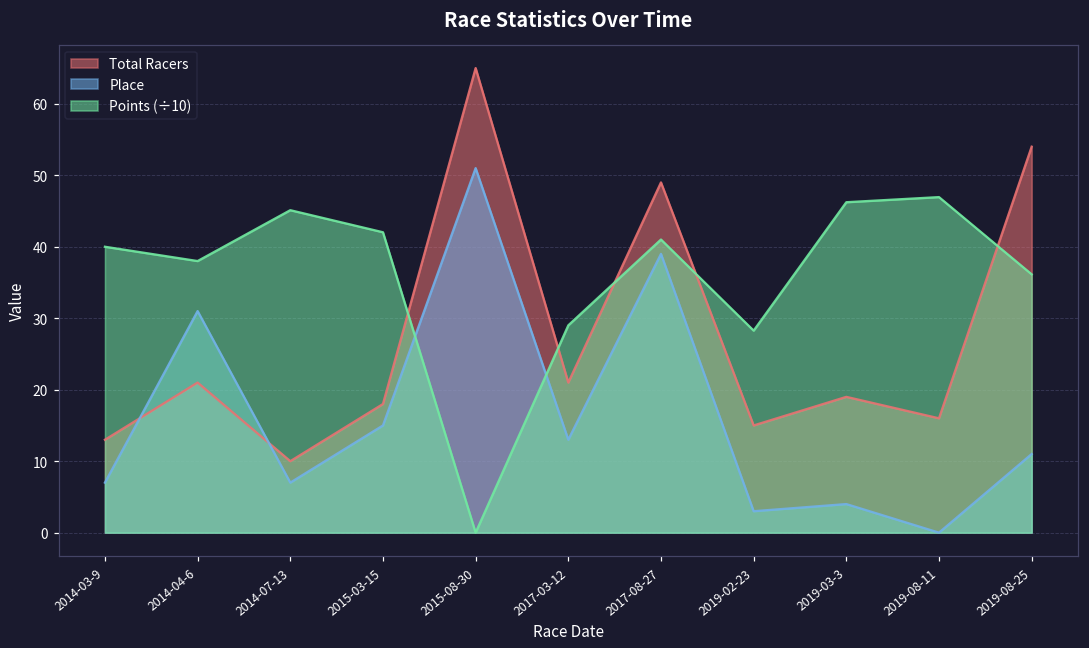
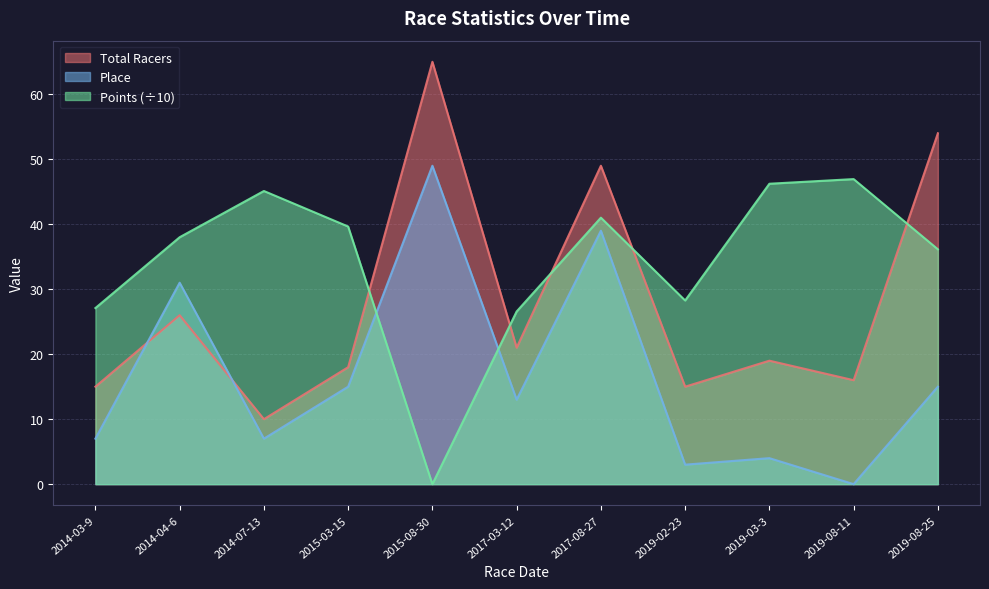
  {
    "Total Racers": {
-     "2014-03-9": 13,
-     "2014-04-6": 21,
+     "2014-03-9": 15,
+     "2014-04-6": 26,
      "2014-07-13": 10,
      "2015-03-15": 18,
      "2015-08-30": 65,
      "2017-03-12": 21,
      "2017-08-27": 49,
      "2019-02-23": 15,
      "2019-03-3": 19,
      "2019-08-11": 16,
      "2019-08-25": 54
    },
    "Place": {
      "2014-03-9": 7,
      "2014-04-6": 31,
      "2014-07-13": 7,
      "2015-03-15": 15,
-     "2015-08-30": 51,
+     "2015-08-30": 49,
      "2017-03-12": 13,
      "2017-08-27": 39,
      "2019-02-23": 3,
      "2019-03-3": 4,
      "2019-08-11": 0,
-     "2019-08-25": 11
+     "2019-08-25": 15
    },
    "Points (÷10)": {
-     "2014-03-9": 40,
+     "2014-03-9": 27,
      "2014-04-6": 38,
      "2014-07-13": 45,
-     "2015-03-15": 42,
+     "2015-03-15": 40,
      "2015-08-30": 0,
-     "2017-03-12": 29,
+     "2017-03-12": 27,
      "2017-08-27": 41,
      "2019-02-23": 28,
      "2019-03-3": 46,
      "2019-08-11": 47,
      "2019-08-25": 36
    }
  }
